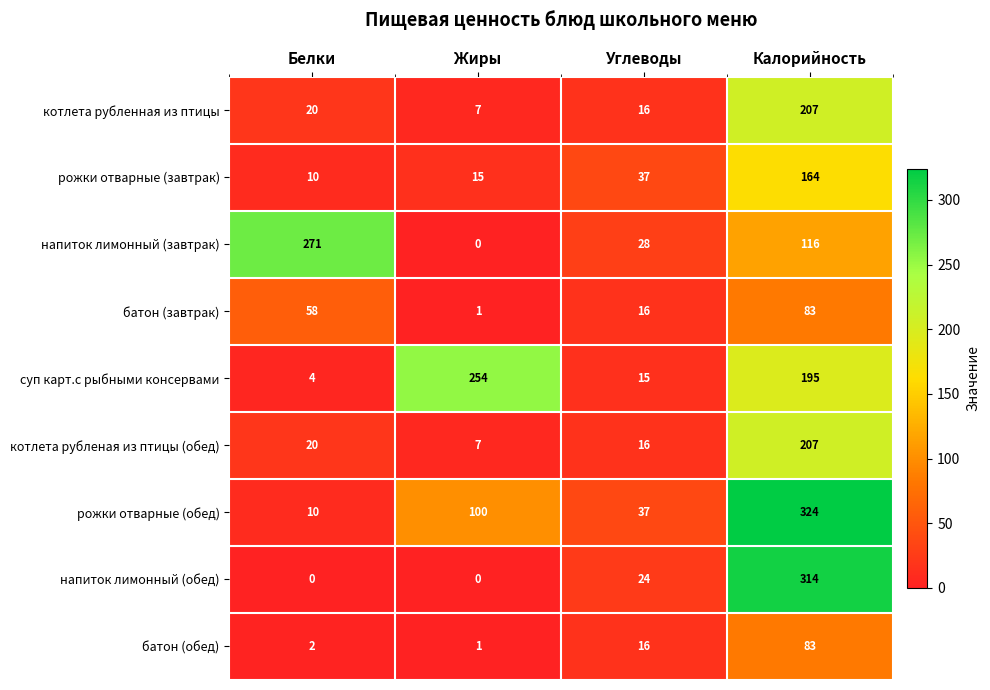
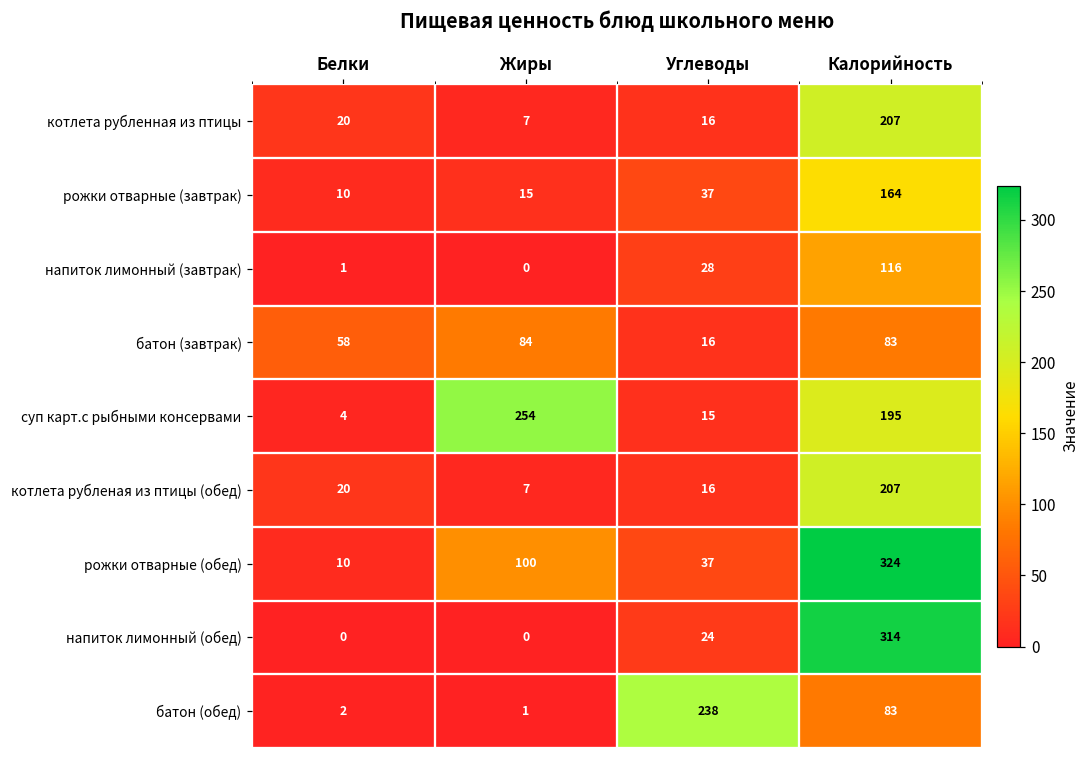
  {
    "котлета рубленная из птицы": {
      "Белки": 20,
      "Жиры": 7,
      "Углеводы": 16,
      "Калорийность": 207
    },
    "рожки отварные (завтрак)": {
      "Белки": 10,
      "Жиры": 15,
      "Углеводы": 37,
      "Калорийность": 164
    },
    "напиток лимонный (завтрак)": {
-     "Белки": 271,
+     "Белки": 1,
      "Жиры": 0,
      "Углеводы": 28,
      "Калорийность": 116
    },
    "батон (завтрак)": {
      "Белки": 58,
-     "Жиры": 1,
+     "Жиры": 84,
      "Углеводы": 16,
      "Калорийность": 83
    },
    "суп карт.с рыбными консервами": {
      "Белки": 4,
      "Жиры": 254,
      "Углеводы": 15,
      "Калорийность": 195
    },
    "котлета рубленая из птицы (обед)": {
      "Белки": 20,
      "Жиры": 7,
      "Углеводы": 16,
      "Калорийность": 207
    },
    "рожки отварные (обед)": {
      "Белки": 10,
      "Жиры": 100,
      "Углеводы": 37,
      "Калорийность": 324
    },
    "напиток лимонный (обед)": {
      "Белки": 0,
      "Жиры": 0,
      "Углеводы": 24,
      "Калорийность": 314
    },
    "батон (обед)": {
      "Белки": 2,
      "Жиры": 1,
-     "Углеводы": 16,
+     "Углеводы": 238,
      "Калорийность": 83
    }
  }
